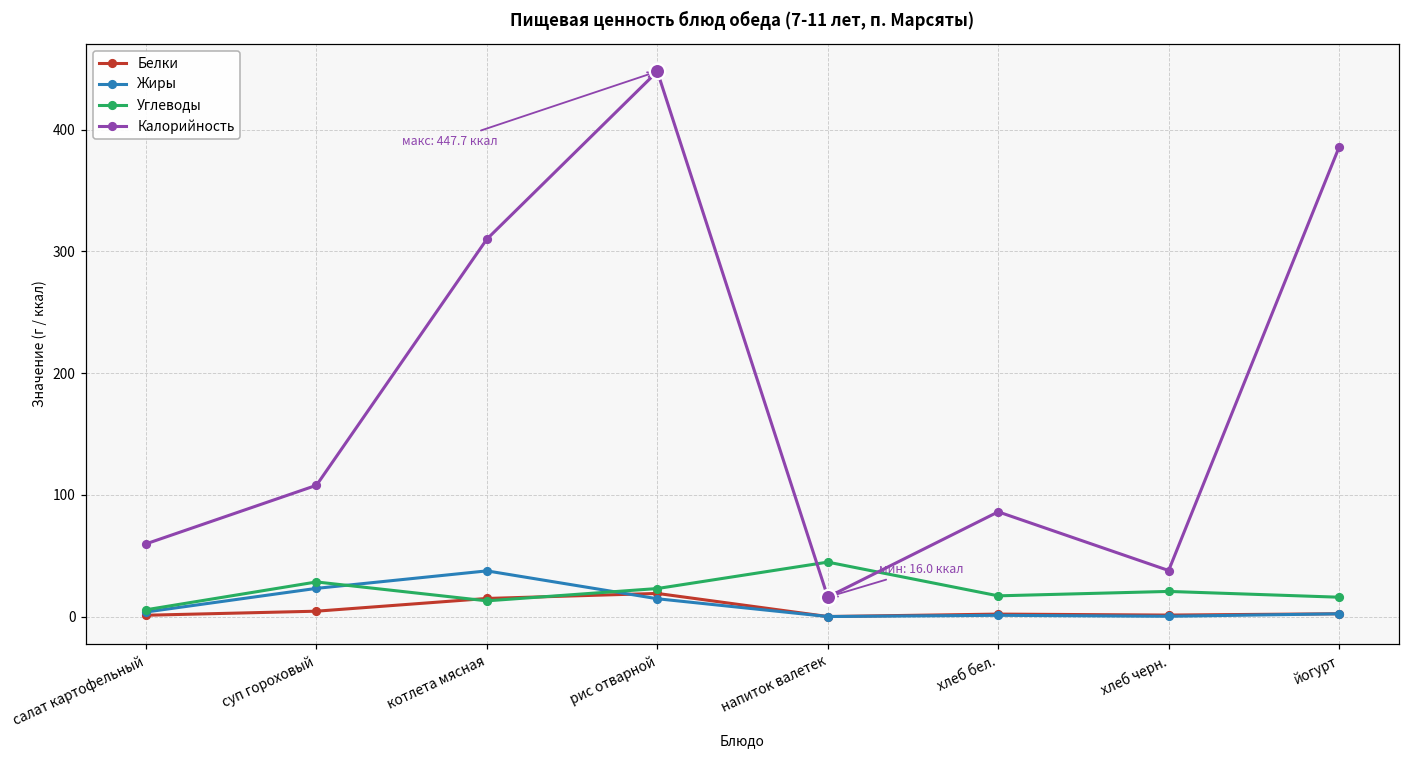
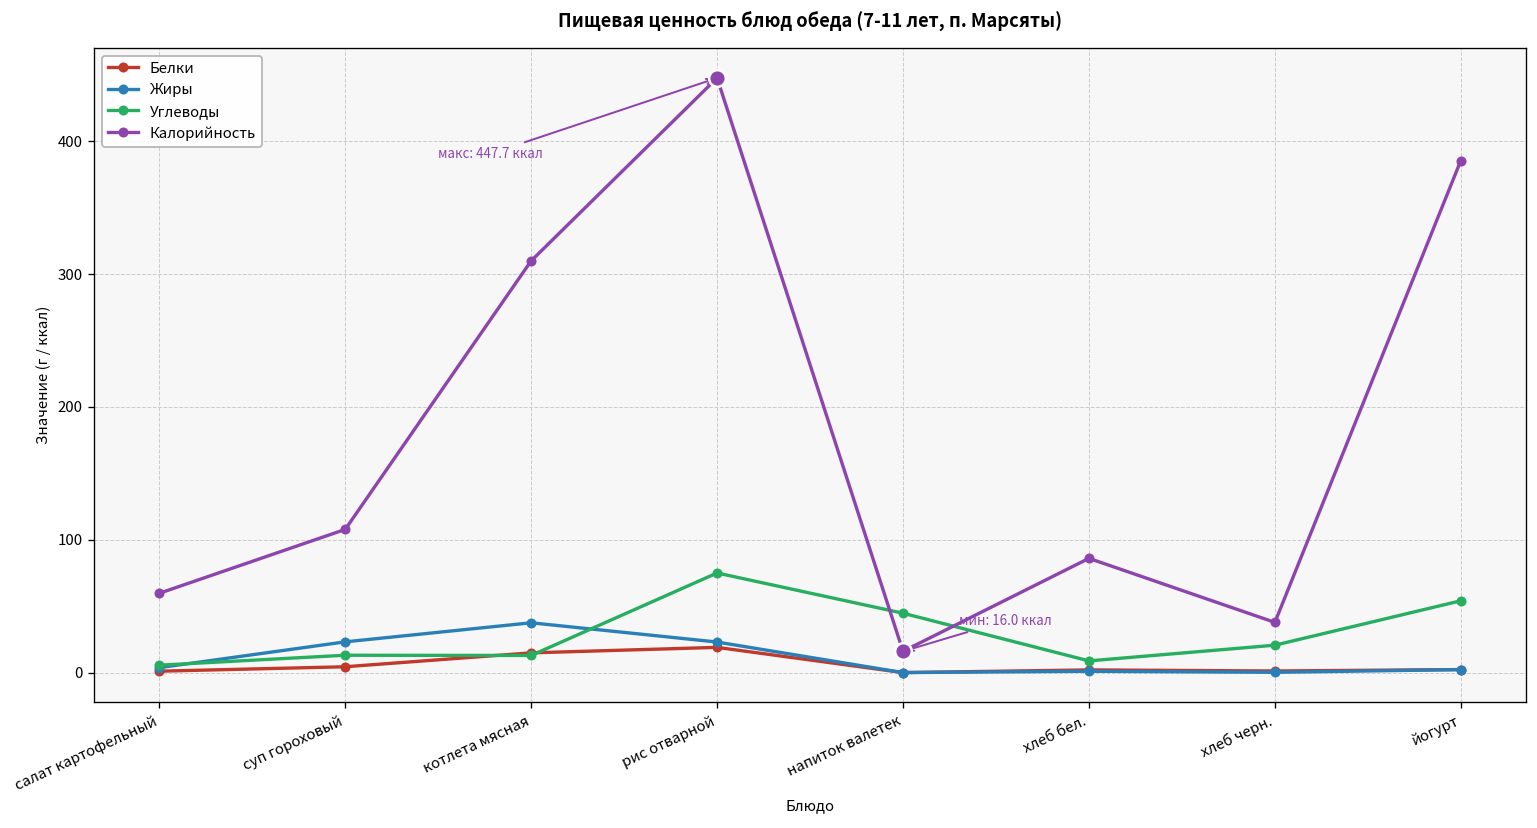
  {
    "Белки": {
      "салат картофельный": 1,
      "суп гороховый": 4,
      "рис отварной": 19
    },
    "Жиры": {
      "суп гороховый": 23,
      "котлета мясная": 38,
-     "рис отварной": 15
+     "рис отварной": 23
    },
    "Углеводы": {
-     "суп гороховый": 28,
-     "рис отварной": 23,
-     "хлеб бел.": 17,
+     "суп гороховый": 13,
+     "рис отварной": 75,
+     "хлеб бел.": 9,
      "хлеб черн.": 21,
-     "йогурт": 16
+     "йогурт": 54
    }
  }
